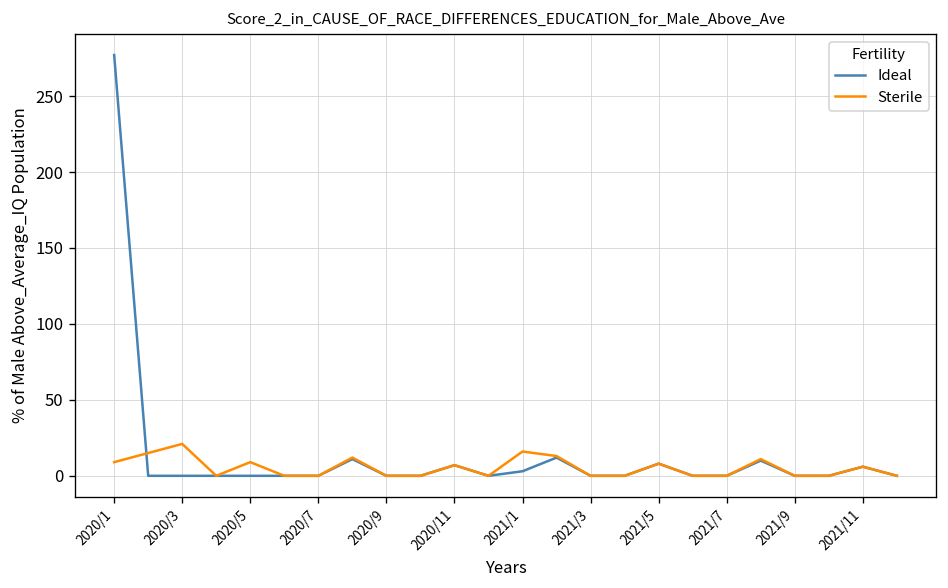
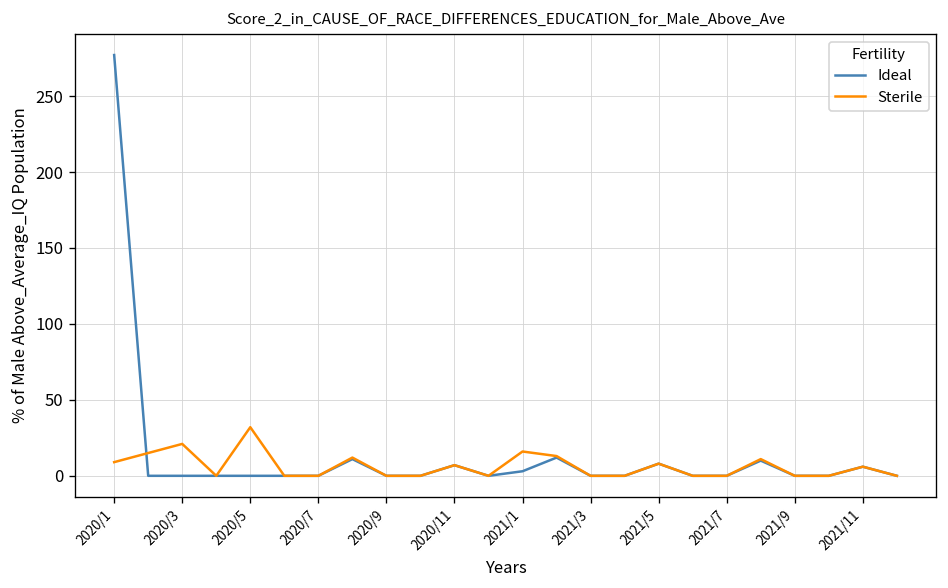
  {
    "Ideal": {
      "2020/1": 277,
      "2020/3": 0,
      "2020/5": 0,
      "2021/1": 3
    },
    "Sterile": {
      "2020/1": 9,
      "2020/3": 21,
-     "2020/5": 9,
+     "2020/5": 32,
      "2021/1": 16
    }
  }
